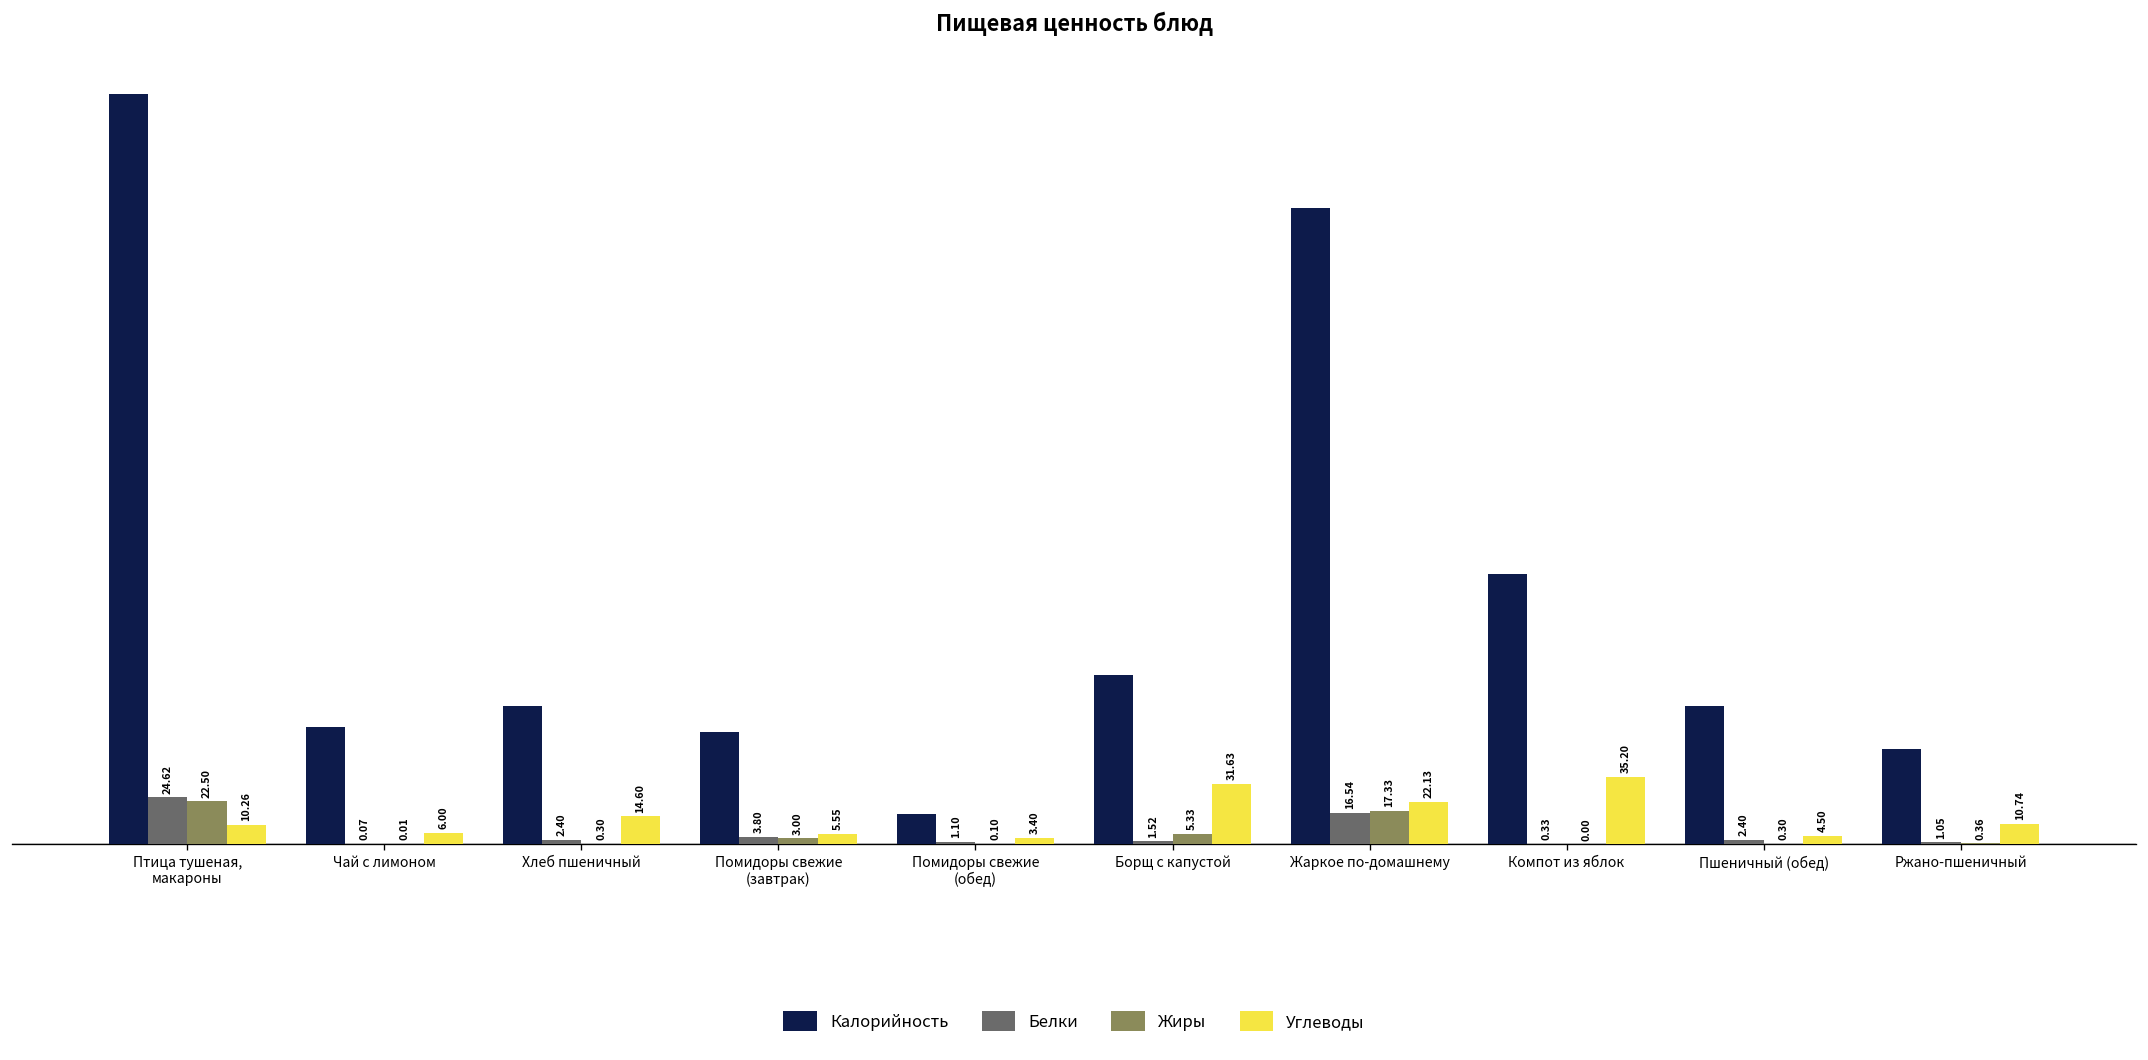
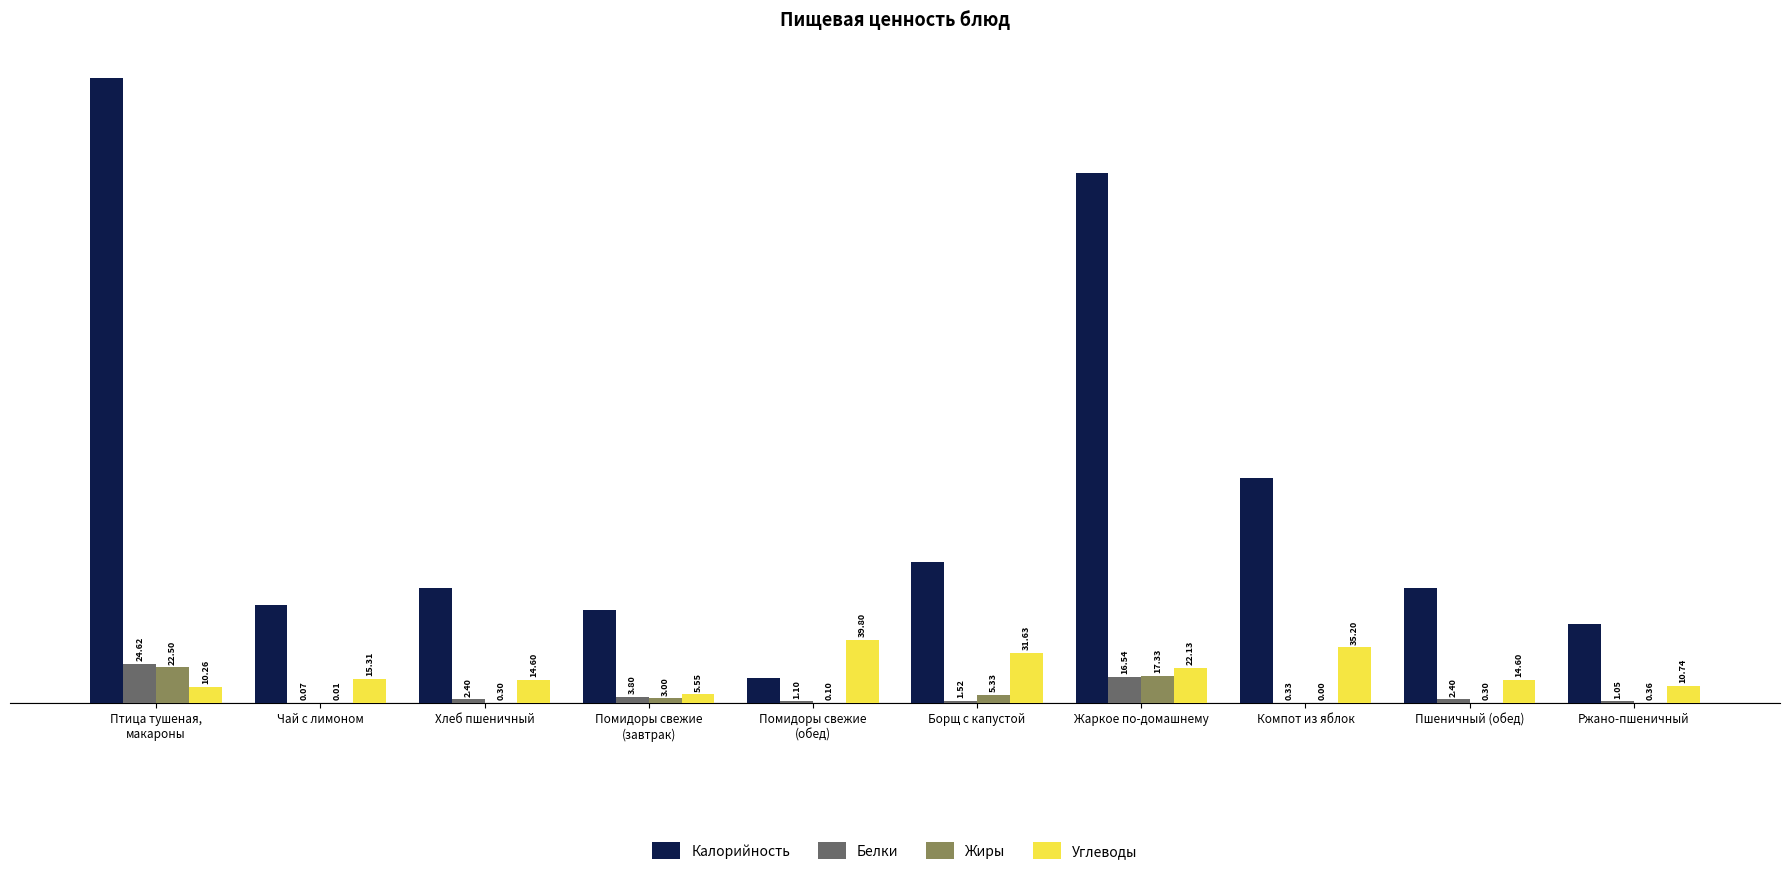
  {
    "Углеводы": {
      "Птица тушеная, макароны": 10.26,
-     "Чай с лимоном": 6.00,
+     "Чай с лимоном": 15.31,
      "Хлеб пшеничный": 14.60,
      "Помидоры свежие (завтрак)": 5.55,
-     "Помидоры свежие (обед)": 3.40,
+     "Помидоры свежие (обед)": 39.80,
      "Борщ с капустой": 31.63,
      "Жаркое по-домашнему": 22.13,
      "Компот из яблок": 35.20,
-     "Пшеничный (обед)": 4.50,
+     "Пшеничный (обед)": 14.60,
      "Ржано-пшеничный": 10.74
    }
  }
